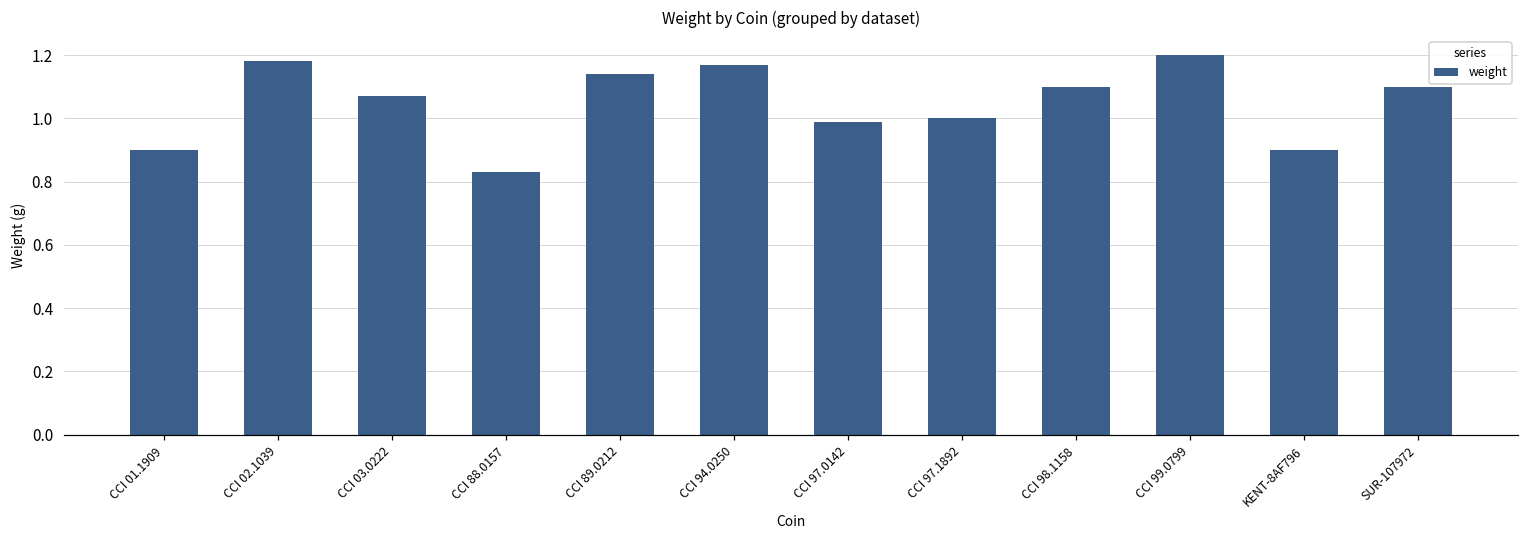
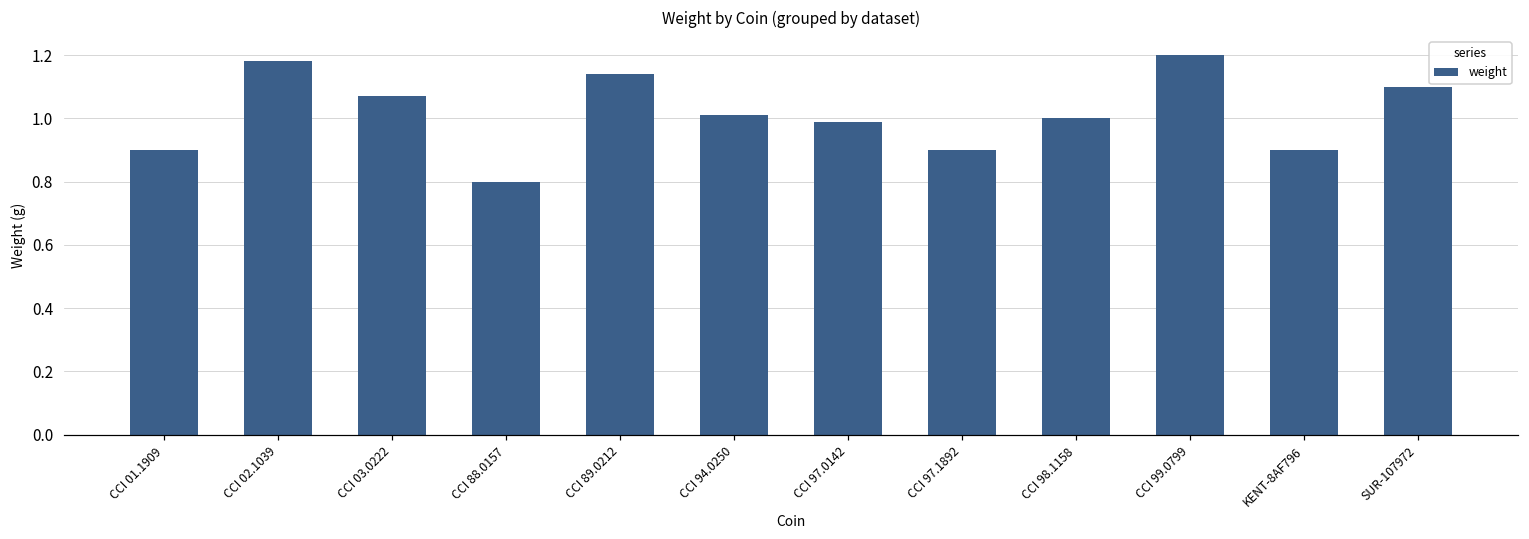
  {
    "CCI 01.1909": 0.90,
    "CCI 02.1039": 1.18,
    "CCI 03.0222": 1.07,
-   "CCI 88.0157": 0.83,
+   "CCI 88.0157": 0.80,
    "CCI 89.0212": 1.14,
-   "CCI 94.0250": 1.17,
+   "CCI 94.0250": 1.01,
    "CCI 97.0142": 0.99,
-   "CCI 97.1892": 1.0,
-   "CCI 98.1158": 1.1,
+   "CCI 97.1892": 0.9,
+   "CCI 98.1158": 1.0,
    "CCI 99.0799": 1.20,
    "KENT-8AF796": 0.90,
    "SUR-107972": 1.10
  }
